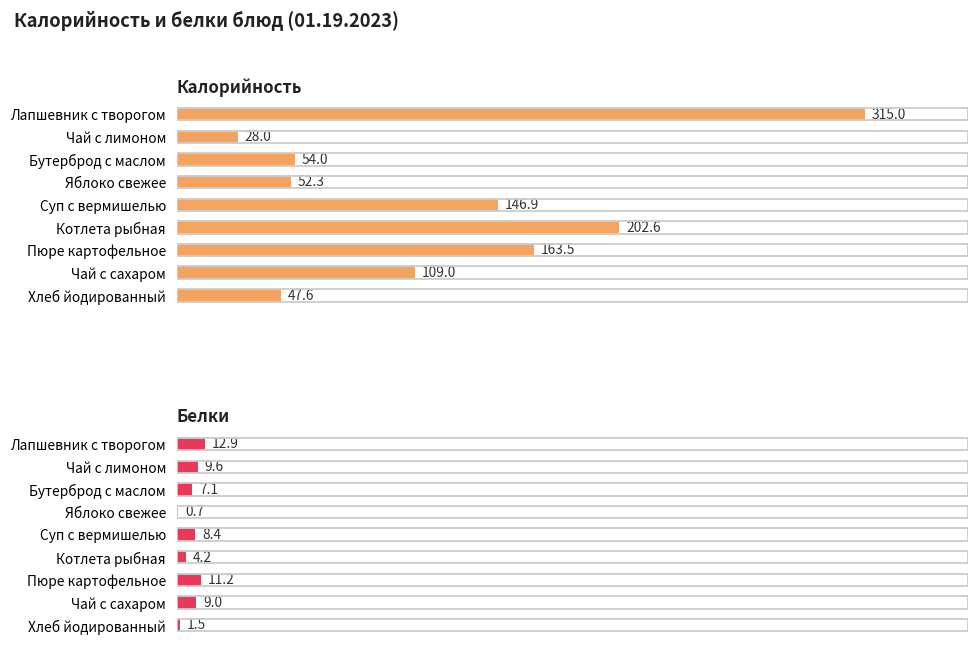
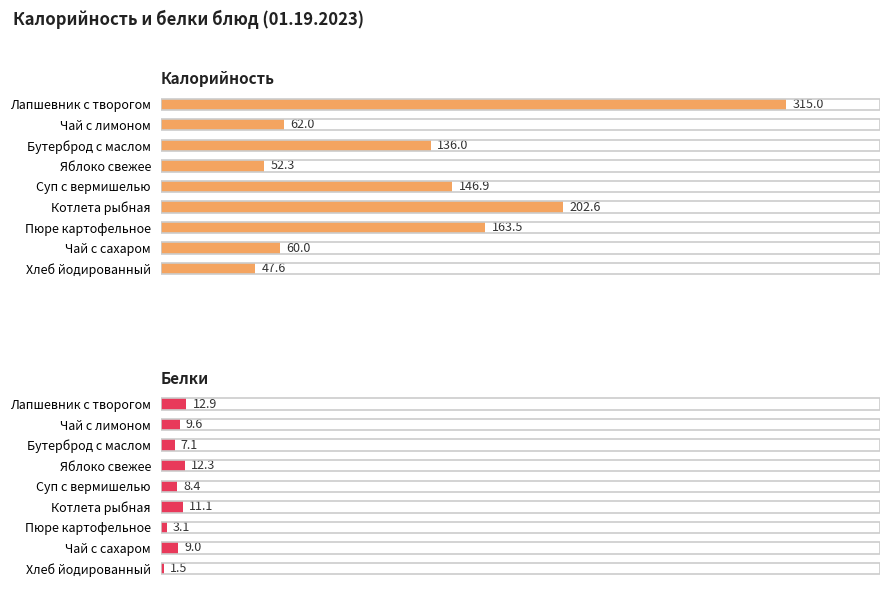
  {
    "Калорийность": {
      "Лапшевник с творогом": 315.0,
-     "Чай с лимоном": 28.0,
-     "Бутерброд с маслом": 54.0,
+     "Чай с лимоном": 62.0,
+     "Бутерброд с маслом": 136.0,
      "Яблоко свежее": 52.3,
      "Суп с вермишелью": 146.9,
      "Котлета рыбная": 202.6,
      "Пюре картофельное": 163.5,
-     "Чай с сахаром": 109.0,
+     "Чай с сахаром": 60.0,
      "Хлеб йодированный": 47.6
    },
    "Белки": {
      "Лапшевник с творогом": 12.9,
      "Чай с лимоном": 9.6,
      "Бутерброд с маслом": 7.1,
-     "Яблоко свежее": 0.7,
+     "Яблоко свежее": 12.3,
      "Суп с вермишелью": 8.4,
-     "Котлета рыбная": 4.2,
-     "Пюре картофельное": 11.2,
+     "Котлета рыбная": 11.1,
+     "Пюре картофельное": 3.1,
      "Чай с сахаром": 9.0,
      "Хлеб йодированный": 1.5
    }
  }
